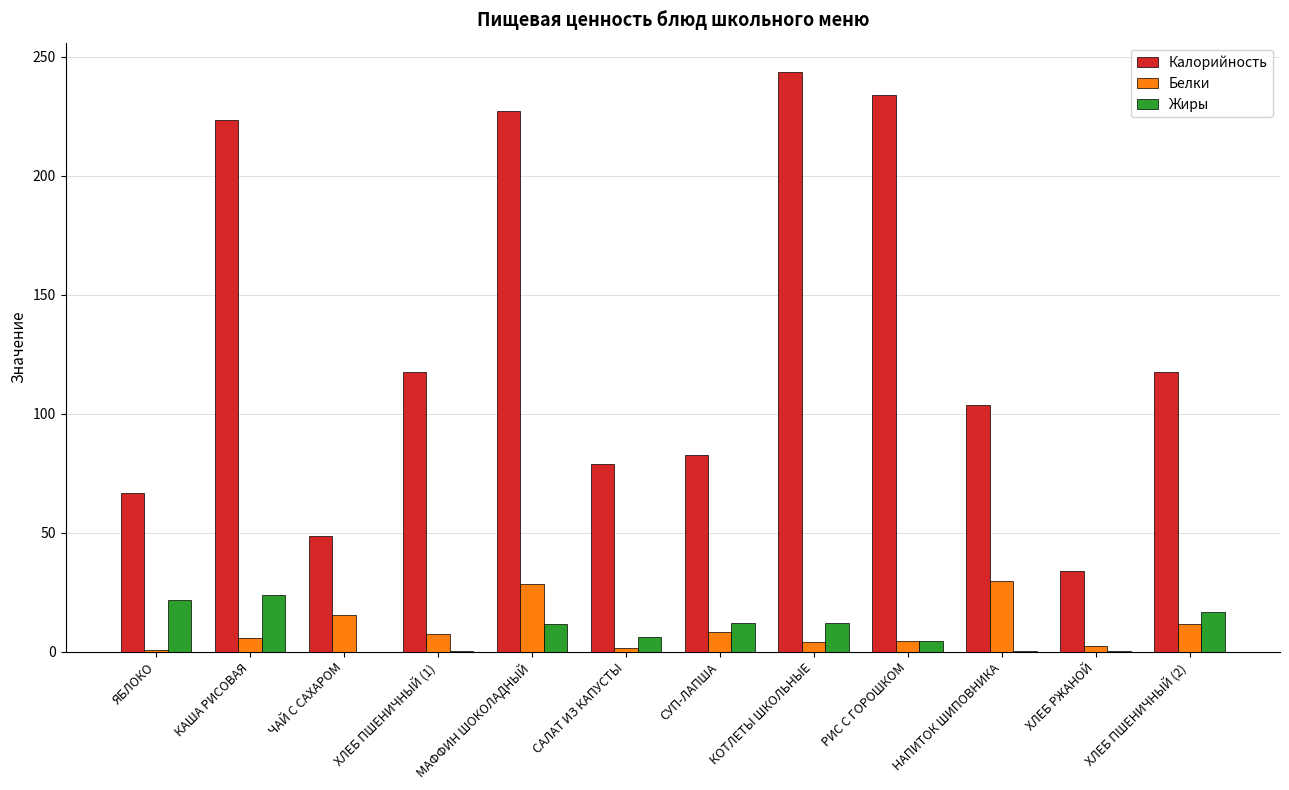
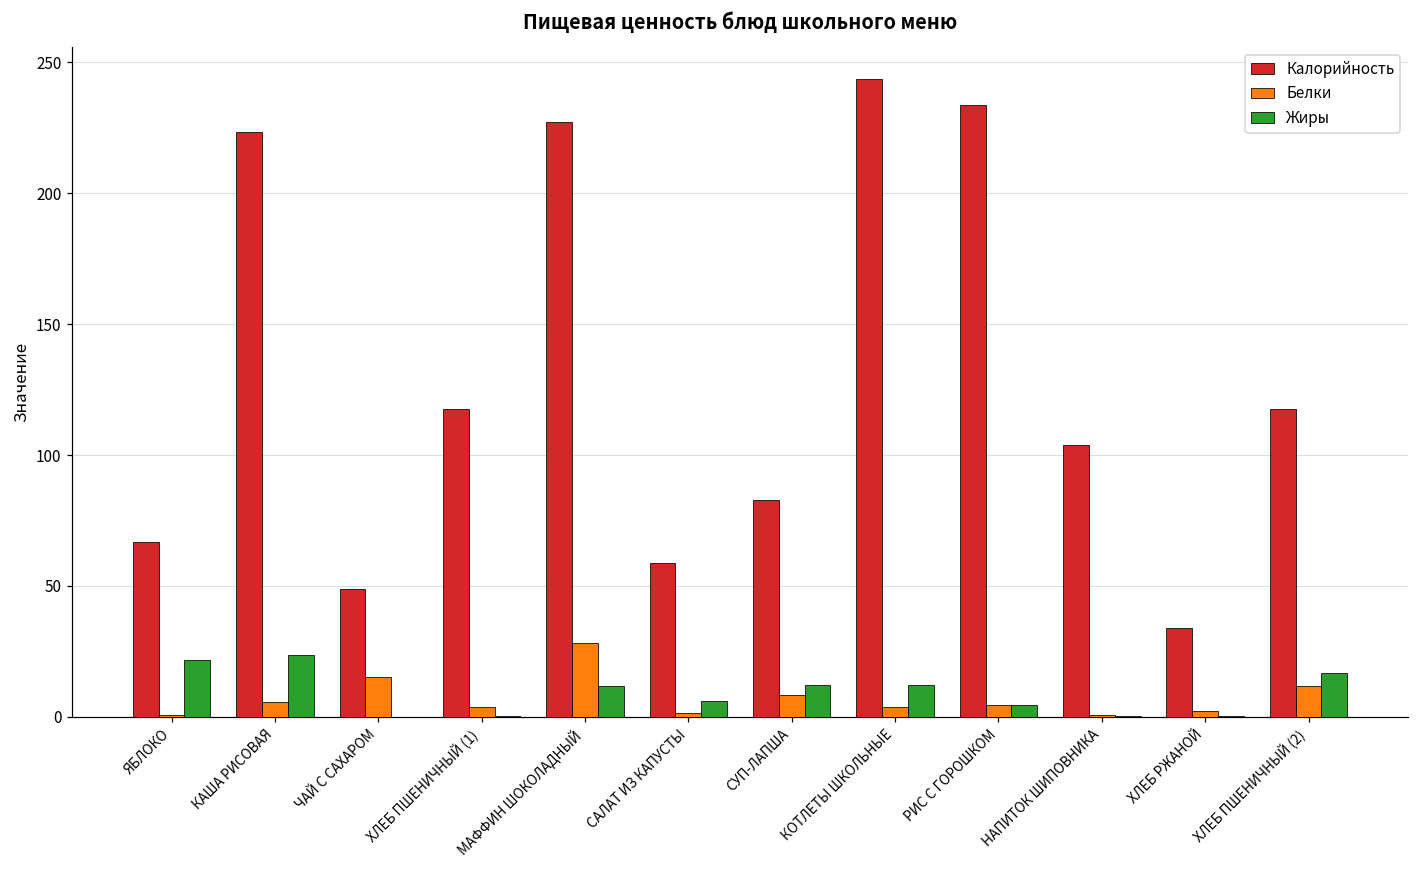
  {
    "Калорийность": {
      "ЯБЛОКО": 67,
      "КАША РИСОВАЯ": 223,
      "ЧАЙ С САХАРОМ": 49,
      "ХЛЕБ ПШЕНИЧНЫЙ (1)": 118,
      "МАФФИН ШОКОЛАДНЫЙ": 227,
-     "САЛАТ ИЗ КАПУСТЫ": 79,
+     "САЛАТ ИЗ КАПУСТЫ": 59,
      "СУП-ЛАПША": 83,
      "КОТЛЕТЫ ШКОЛЬНЫЕ": 244,
      "РИС С ГОРОШКОМ": 234,
      "НАПИТОК ШИПОВНИКА": 104,
      "ХЛЕБ РЖАНОЙ": 34,
      "ХЛЕБ ПШЕНИЧНЫЙ (2)": 118
    },
    "Белки": {
      "КАША РИСОВАЯ": 6,
      "ЧАЙ С САХАРОМ": 15,
-     "ХЛЕБ ПШЕНИЧНЫЙ (1)": 7,
+     "ХЛЕБ ПШЕНИЧНЫЙ (1)": 4,
      "МАФФИН ШОКОЛАДНЫЙ": 28,
      "САЛАТ ИЗ КАПУСТЫ": 1,
      "СУП-ЛАПША": 8,
      "КОТЛЕТЫ ШКОЛЬНЫЕ": 4,
      "РИС С ГОРОШКОМ": 5,
-     "НАПИТОК ШИПОВНИКА": 30,
+     "НАПИТОК ШИПОВНИКА": 1,
      "ХЛЕБ РЖАНОЙ": 2,
      "ХЛЕБ ПШЕНИЧНЫЙ (2)": 12
    },
    "Жиры": {
      "ЯБЛОКО": 22,
      "КАША РИСОВАЯ": 24,
      "ЧАЙ С САХАРОМ": 0,
      "МАФФИН ШОКОЛАДНЫЙ": 12,
      "САЛАТ ИЗ КАПУСТЫ": 6,
      "СУП-ЛАПША": 12,
      "КОТЛЕТЫ ШКОЛЬНЫЕ": 12,
      "РИС С ГОРОШКОМ": 5,
      "ХЛЕБ ПШЕНИЧНЫЙ (2)": 17
    }
  }
